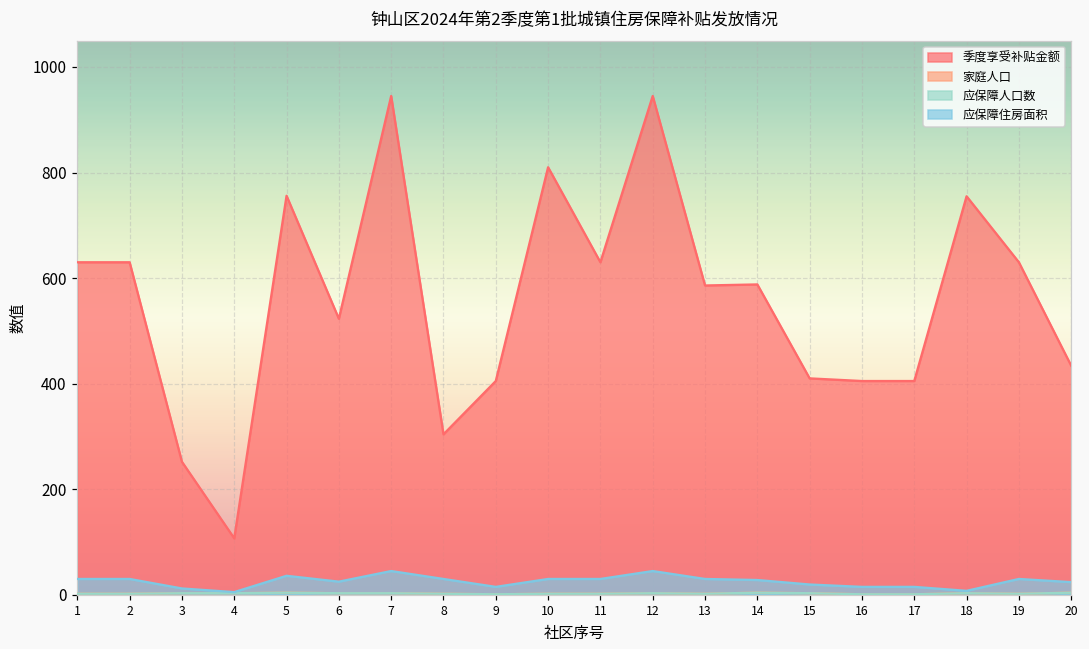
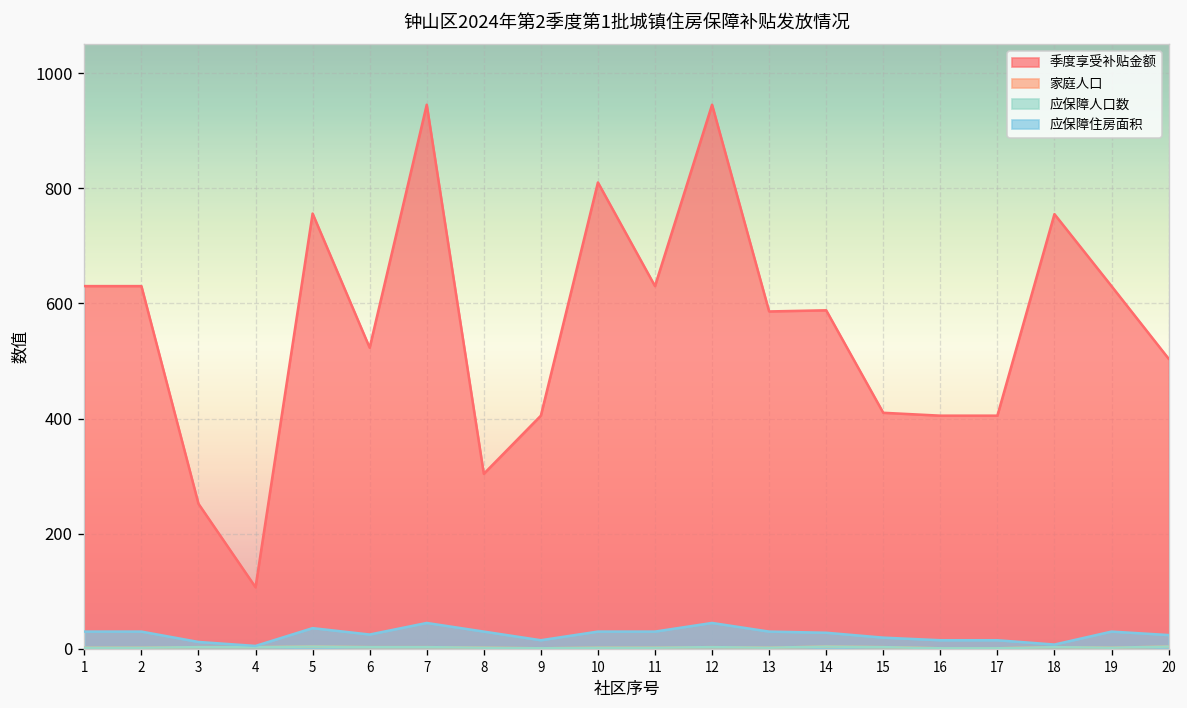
  {
    "季度享受补贴金额": {
      "1": 630,
      "2": 630,
      "3": 250,
      "4": 110,
      "5": 760,
      "6": 520,
      "7": 950,
      "8": 300,
      "9": 410,
      "10": 810,
      "11": 630,
      "12": 950,
      "13": 590,
      "14": 590,
      "15": 410,
      "16": 410,
      "17": 410,
      "18": 760,
      "19": 630,
-     "20": 430
+     "20": 500
    }
  }
